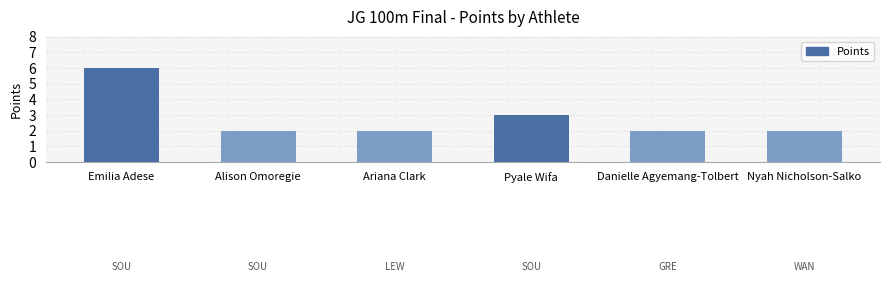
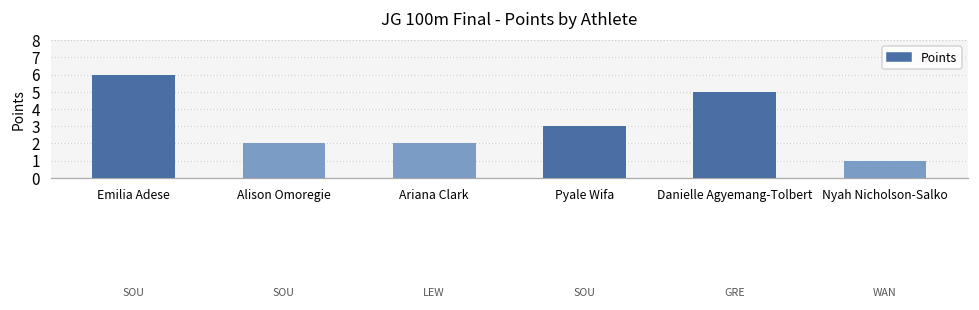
  {
    "Emilia Adese": 6,
    "Alison Omoregie": 2,
    "Ariana Clark": 2,
    "Pyale Wifa": 3,
-   "Danielle Agyemang-Tolbert": 2,
-   "Nyah Nicholson-Salko": 2
+   "Danielle Agyemang-Tolbert": 5,
+   "Nyah Nicholson-Salko": 1
  }
